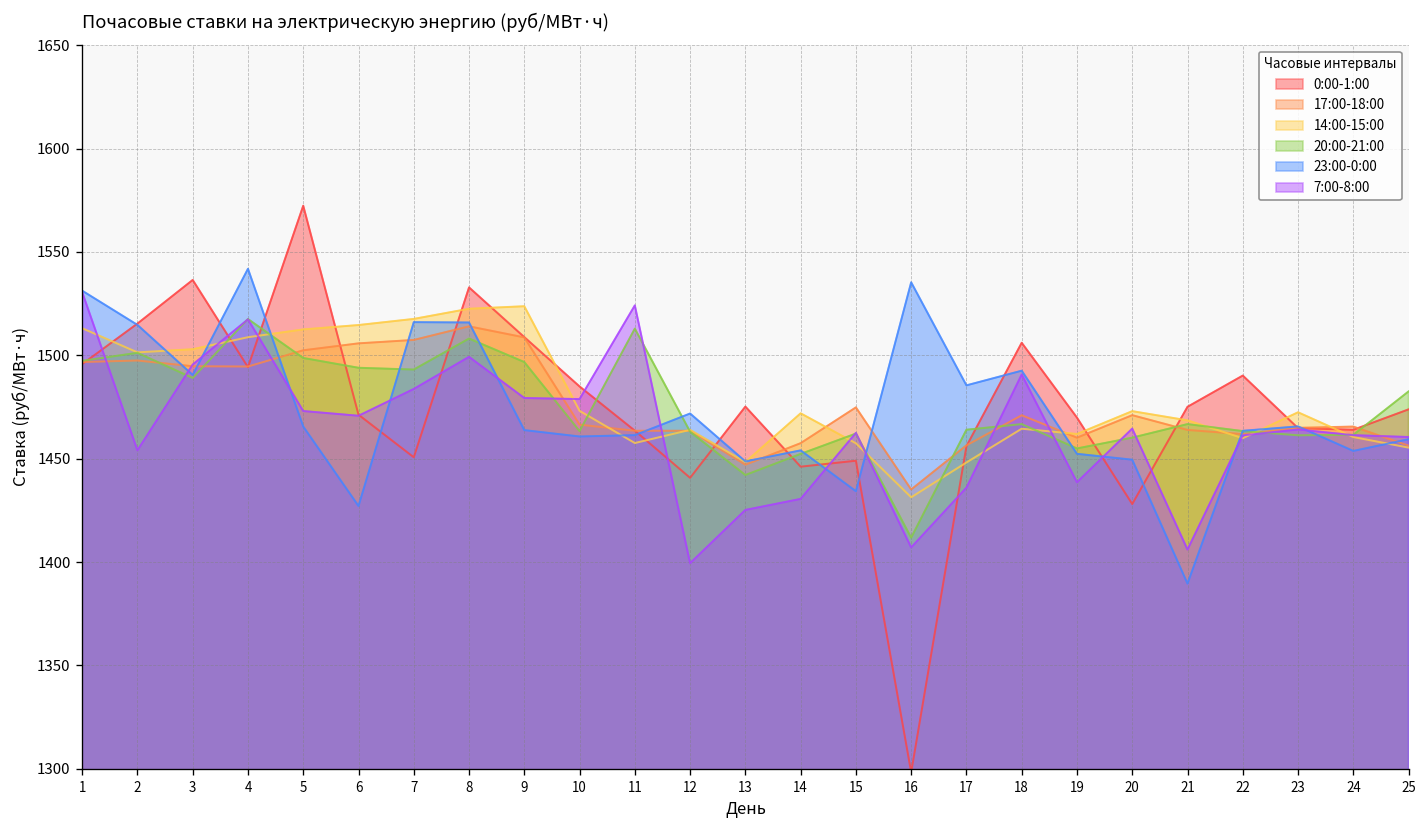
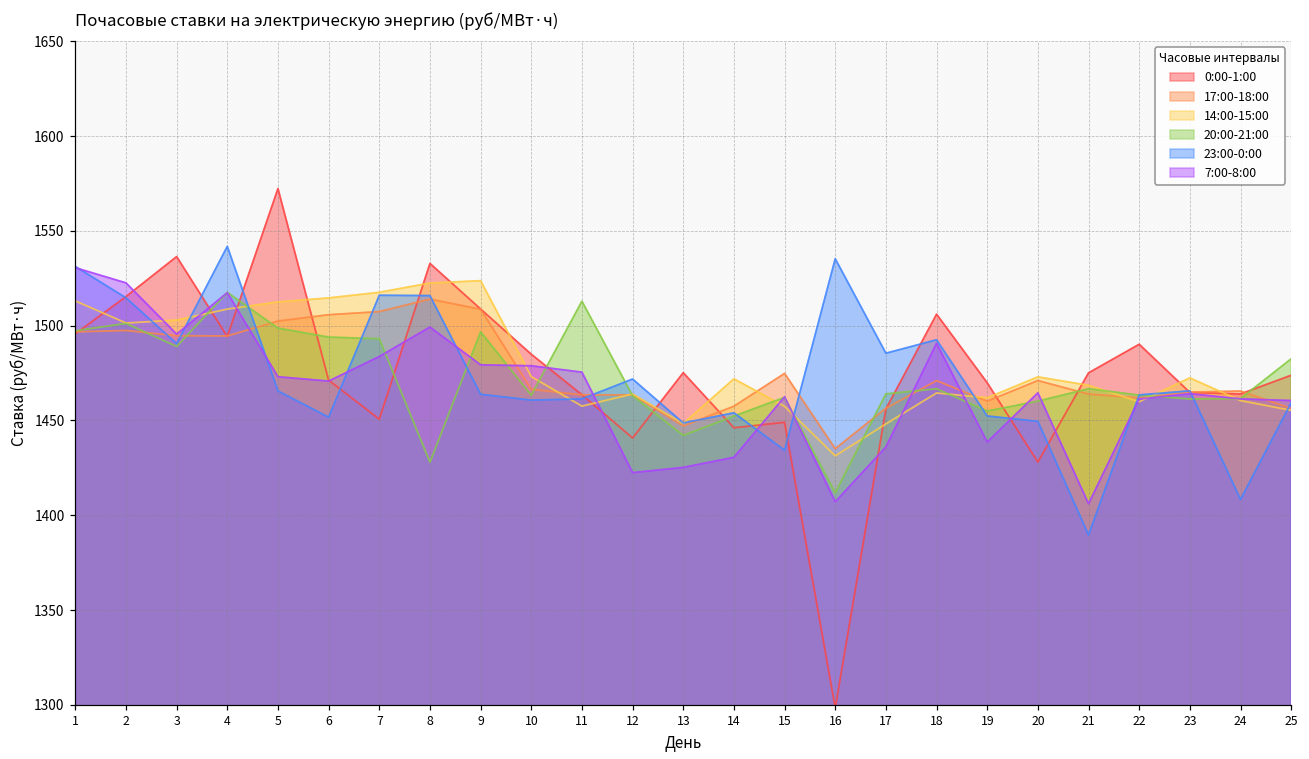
  {
    "20:00-21:00": {
      "3": 1489,
      "5": 1499,
      "6": 1494,
      "7": 1493,
-     "8": 1508,
+     "8": 1428,
      "9": 1497,
      "10": 1463,
      "11": 1513,
      "13": 1442,
      "14": 1452,
      "16": 1412,
      "17": 1464,
      "18": 1467,
      "19": 1455,
      "20": 1460,
      "21": 1467,
      "23": 1461,
      "25": 1483
    },
    "23:00-0:00": {
      "3": 1491,
      "4": 1542,
      "5": 1466,
-     "6": 1427,
+     "6": 1452,
      "7": 1516,
      "8": 1516,
      "9": 1464,
      "10": 1461,
      "11": 1461,
      "12": 1472,
      "14": 1454,
      "15": 1434,
      "16": 1535,
      "17": 1485,
      "18": 1493,
      "19": 1452,
      "20": 1450,
      "21": 1390,
-     "24": 1454
+     "24": 1408
    },
    "7:00-8:00": {
-     "2": 1454,
+     "2": 1523,
      "5": 1473,
      "7": 1484,
      "8": 1499,
      "9": 1479,
      "10": 1479,
-     "11": 1524,
-     "12": 1399,
+     "11": 1475,
+     "12": 1422,
      "13": 1425,
      "14": 1431,
      "16": 1407,
      "17": 1436,
      "18": 1491,
      "19": 1439,
      "20": 1465,
      "21": 1406
    }
  }
